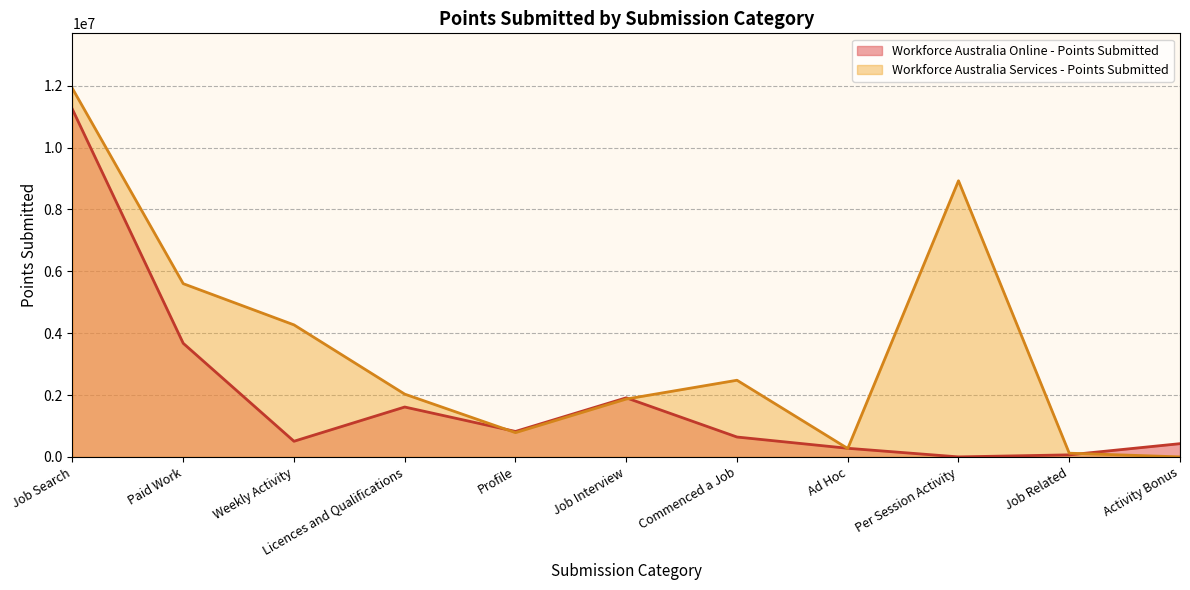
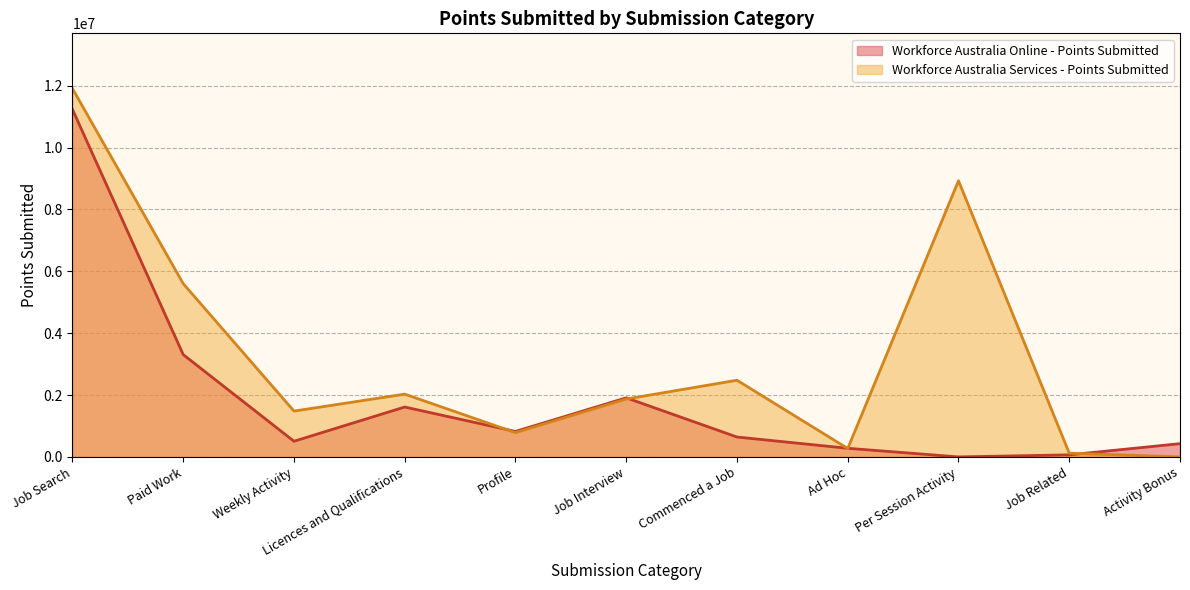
  {
    "Workforce Australia Online - Points Submitted": {
      "Job Search": 11200000,
-     "Paid Work": 3700000,
+     "Paid Work": 3300000,
      "Weekly Activity": 500000,
      "Licences and Qualifications": 1600000,
      "Commenced a Job": 600000,
      "Per Session Activity": 0,
      "Activity Bonus": 400000
    },
    "Workforce Australia Services - Points Submitted": {
      "Job Search": 11900000,
      "Paid Work": 5600000,
-     "Weekly Activity": 4300000,
+     "Weekly Activity": 1500000,
      "Licences and Qualifications": 2000000,
      "Commenced a Job": 2500000,
      "Per Session Activity": 8900000,
      "Activity Bonus": 0
    }
  }
